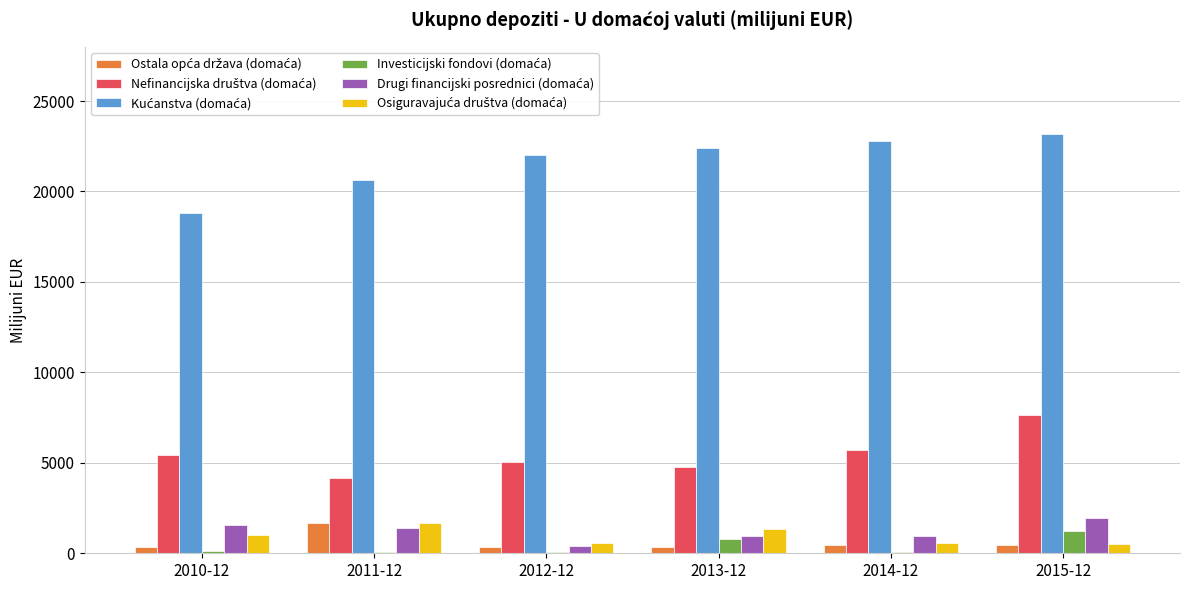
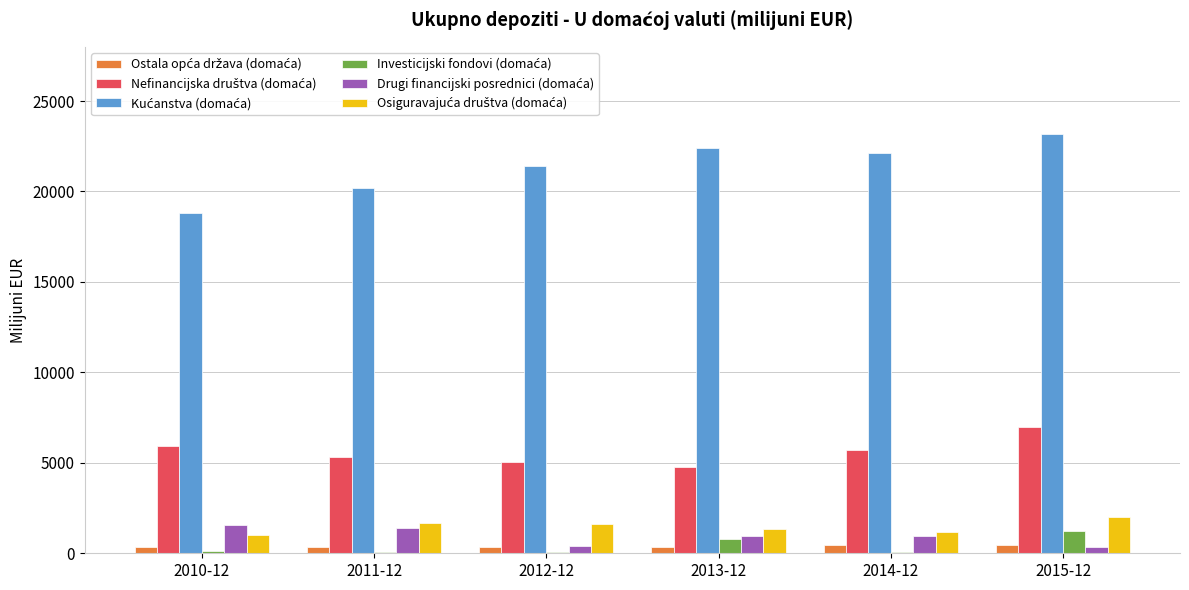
  {
    "Ostala opća država (domaća)": {
      "2010-12": 400,
-     "2011-12": 1700,
+     "2011-12": 300,
      "2012-12": 400,
      "2013-12": 400,
      "2014-12": 400,
      "2015-12": 500
    },
    "Nefinancijska društva (domaća)": {
-     "2010-12": 5400,
-     "2011-12": 4100,
+     "2010-12": 5900,
+     "2011-12": 5300,
      "2012-12": 5100,
      "2013-12": 4800,
      "2014-12": 5700,
-     "2015-12": 7600
+     "2015-12": 7000
    },
    "Kućanstva (domaća)": {
      "2010-12": 18800,
-     "2011-12": 20600,
-     "2012-12": 22000,
+     "2011-12": 20200,
+     "2012-12": 21400,
      "2013-12": 22400,
-     "2014-12": 22800,
+     "2014-12": 22100,
      "2015-12": 23200
    },
    "Investicijski fondovi (domaća)": {
      "2013-12": 800,
      "2015-12": 1200
    },
    "Drugi financijski posrednici (domaća)": {
      "2010-12": 1600,
      "2011-12": 1400,
      "2012-12": 400,
      "2013-12": 1000,
      "2014-12": 1000,
-     "2015-12": 1900
+     "2015-12": 400
    },
    "Osiguravajuća društva (domaća)": {
      "2010-12": 1000,
      "2011-12": 1700,
-     "2012-12": 600,
+     "2012-12": 1600,
      "2013-12": 1300,
-     "2014-12": 600,
-     "2015-12": 500
+     "2014-12": 1200,
+     "2015-12": 2000
    }
  }
